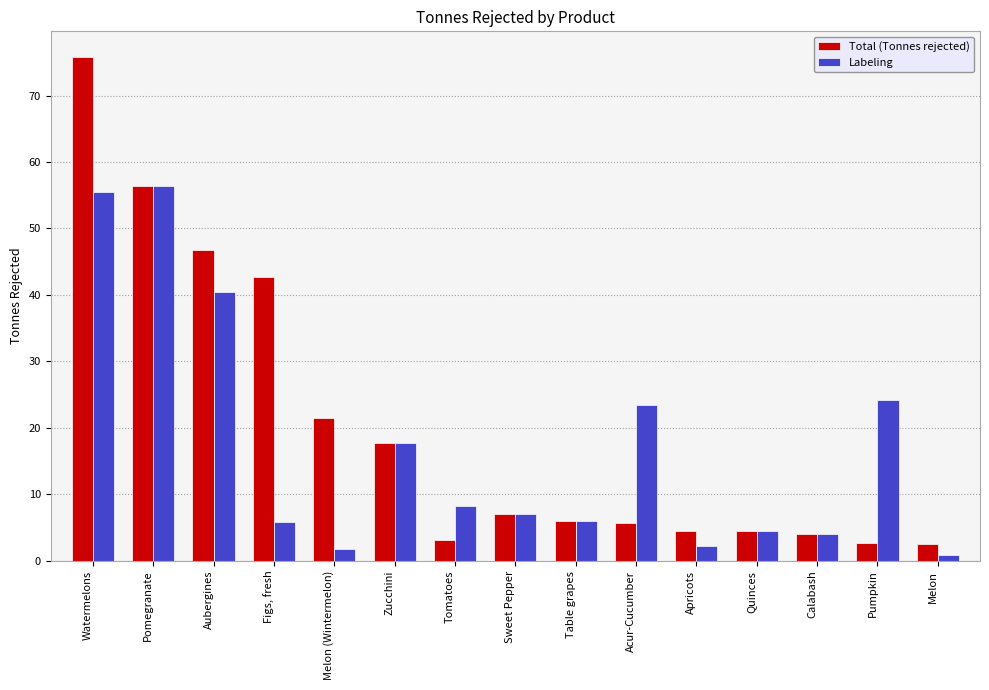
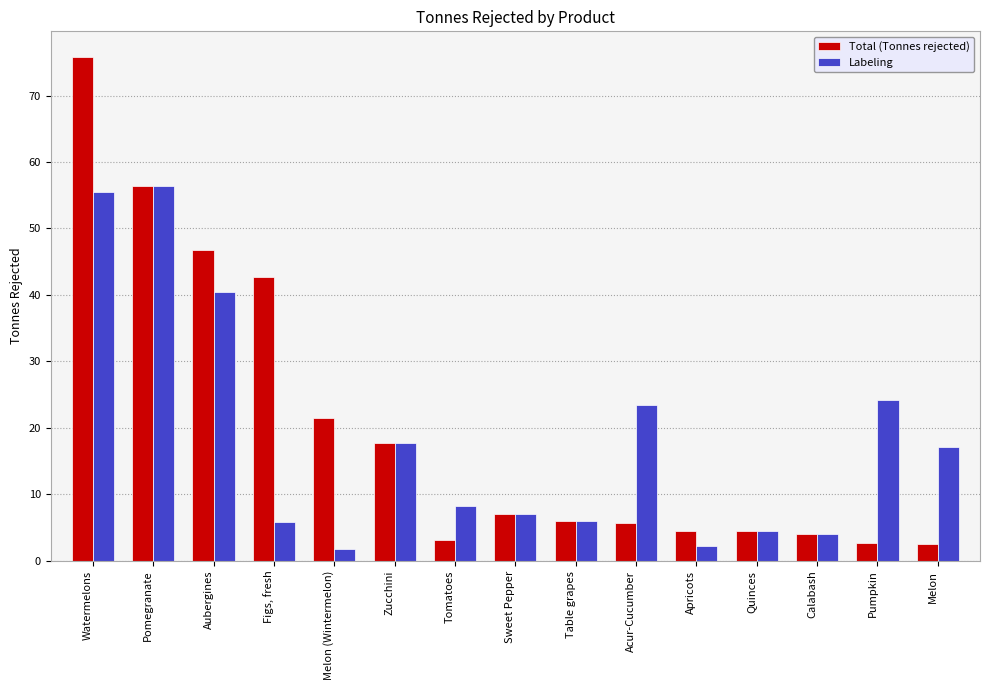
  {
    "Total (Tonnes rejected)": {
      "Watermelons": 76,
      "Pomegranate": 56,
      "Aubergines": 47,
      "Figs, fresh": 43,
      "Melon (Wintermelon)": 22,
      "Zucchini": 18,
      "Tomatoes": 3,
      "Sweet Pepper": 7,
      "Table grapes": 6,
      "Acur-Cucumber": 6,
      "Apricots": 4,
      "Quinces": 4,
      "Calabash": 4,
      "Pumpkin": 3,
      "Melon": 3
    },
    "Labeling": {
      "Watermelons": 56,
      "Pomegranate": 56,
      "Aubergines": 40,
      "Figs, fresh": 6,
      "Melon (Wintermelon)": 2,
      "Zucchini": 18,
      "Tomatoes": 8,
      "Sweet Pepper": 7,
      "Table grapes": 6,
      "Acur-Cucumber": 23,
      "Apricots": 2,
      "Quinces": 4,
      "Calabash": 4,
      "Pumpkin": 24,
-     "Melon": 1
+     "Melon": 17
    }
  }
